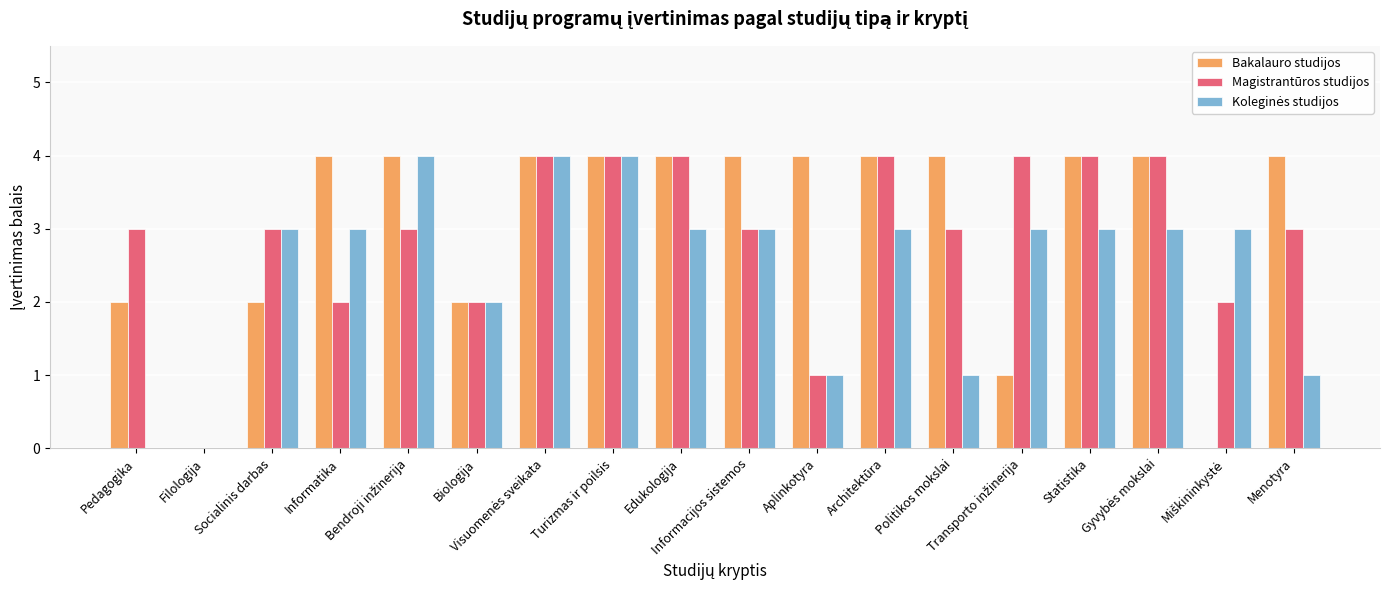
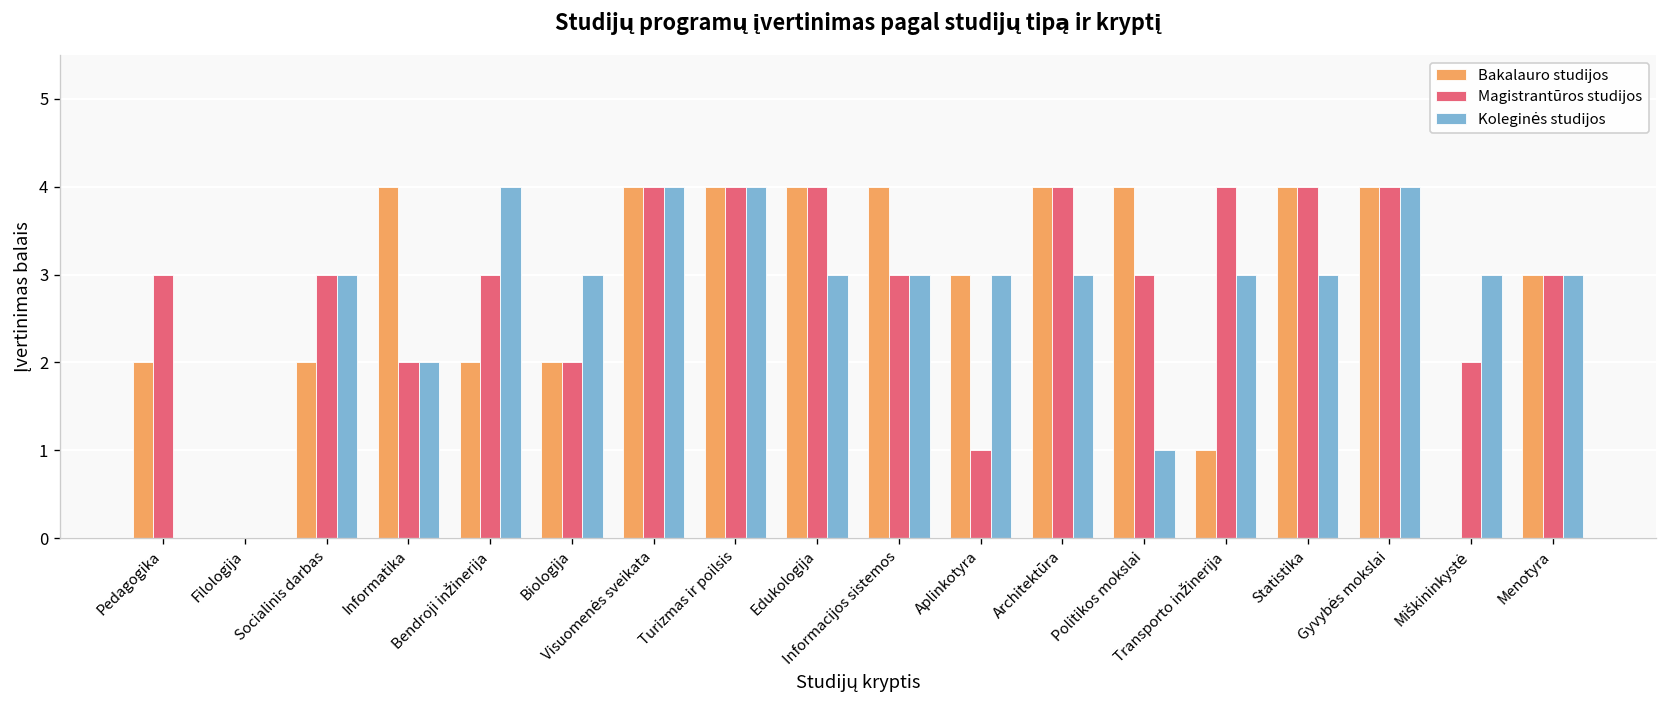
  {
    "Bakalauro studijos": {
      "Pedagogika": 2,
      "Filologija": 0,
      "Socialinis darbas": 2,
      "Informatika": 4,
-     "Bendroji inžinerija": 4,
+     "Bendroji inžinerija": 2,
      "Biologija": 2,
      "Visuomenės sveikata": 4,
      "Turizmas ir poilsis": 4,
      "Edukologija": 4,
      "Informacijos sistemos": 4,
-     "Aplinkotyra": 4,
+     "Aplinkotyra": 3,
      "Architektūra": 4,
      "Politikos mokslai": 4,
      "Transporto inžinerija": 1,
      "Statistika": 4,
      "Gyvybės mokslai": 4,
      "Miškininkystė": 0,
-     "Menotyra": 4
+     "Menotyra": 3
    },
    "Magistrantūros studijos": {
      "Pedagogika": 3,
      "Filologija": 0,
      "Socialinis darbas": 3,
      "Informatika": 2,
      "Bendroji inžinerija": 3,
      "Biologija": 2,
      "Visuomenės sveikata": 4,
      "Turizmas ir poilsis": 4,
      "Edukologija": 4,
      "Informacijos sistemos": 3,
      "Aplinkotyra": 1,
      "Architektūra": 4,
      "Politikos mokslai": 3,
      "Transporto inžinerija": 4,
      "Statistika": 4,
      "Gyvybės mokslai": 4,
      "Miškininkystė": 2,
      "Menotyra": 3
    },
    "Koleginės studijos": {
      "Pedagogika": 0,
      "Filologija": 0,
      "Socialinis darbas": 3,
-     "Informatika": 3,
+     "Informatika": 2,
      "Bendroji inžinerija": 4,
-     "Biologija": 2,
+     "Biologija": 3,
      "Visuomenės sveikata": 4,
      "Turizmas ir poilsis": 4,
      "Edukologija": 3,
      "Informacijos sistemos": 3,
-     "Aplinkotyra": 1,
+     "Aplinkotyra": 3,
      "Architektūra": 3,
      "Politikos mokslai": 1,
      "Transporto inžinerija": 3,
      "Statistika": 3,
-     "Gyvybės mokslai": 3,
+     "Gyvybės mokslai": 4,
      "Miškininkystė": 3,
-     "Menotyra": 1
+     "Menotyra": 3
    }
  }
